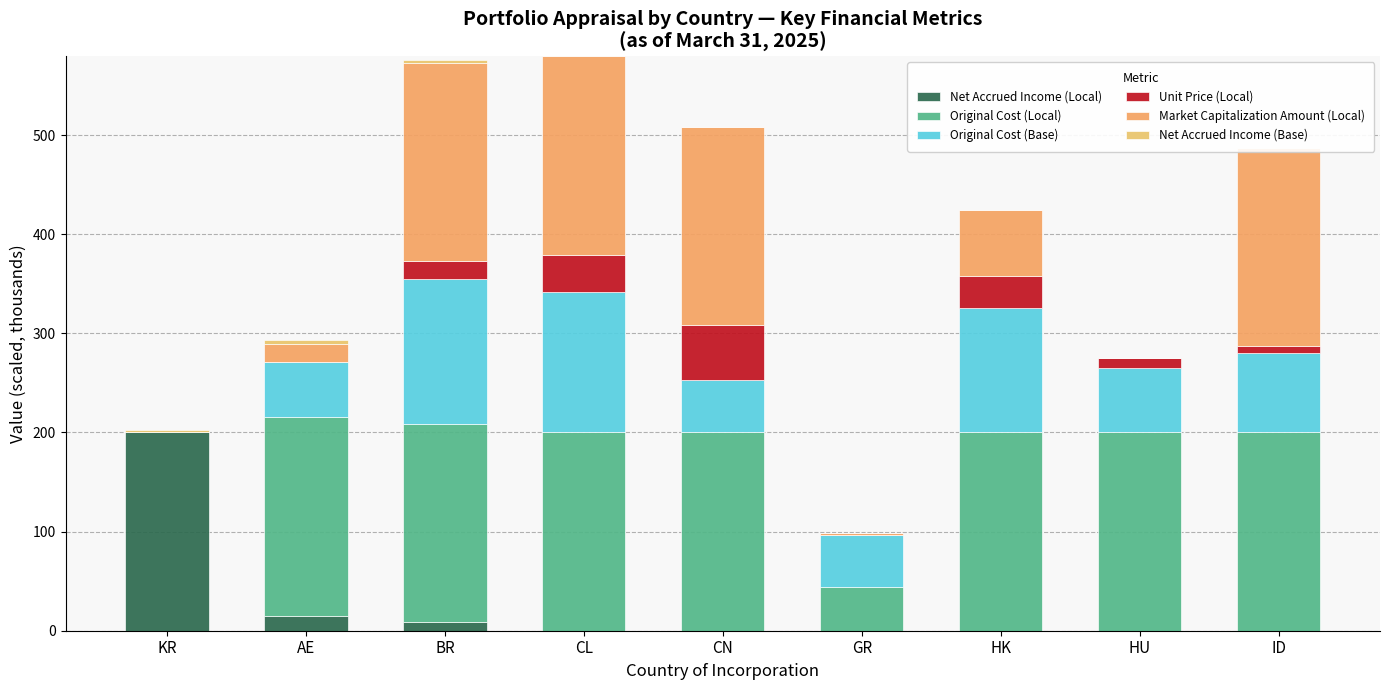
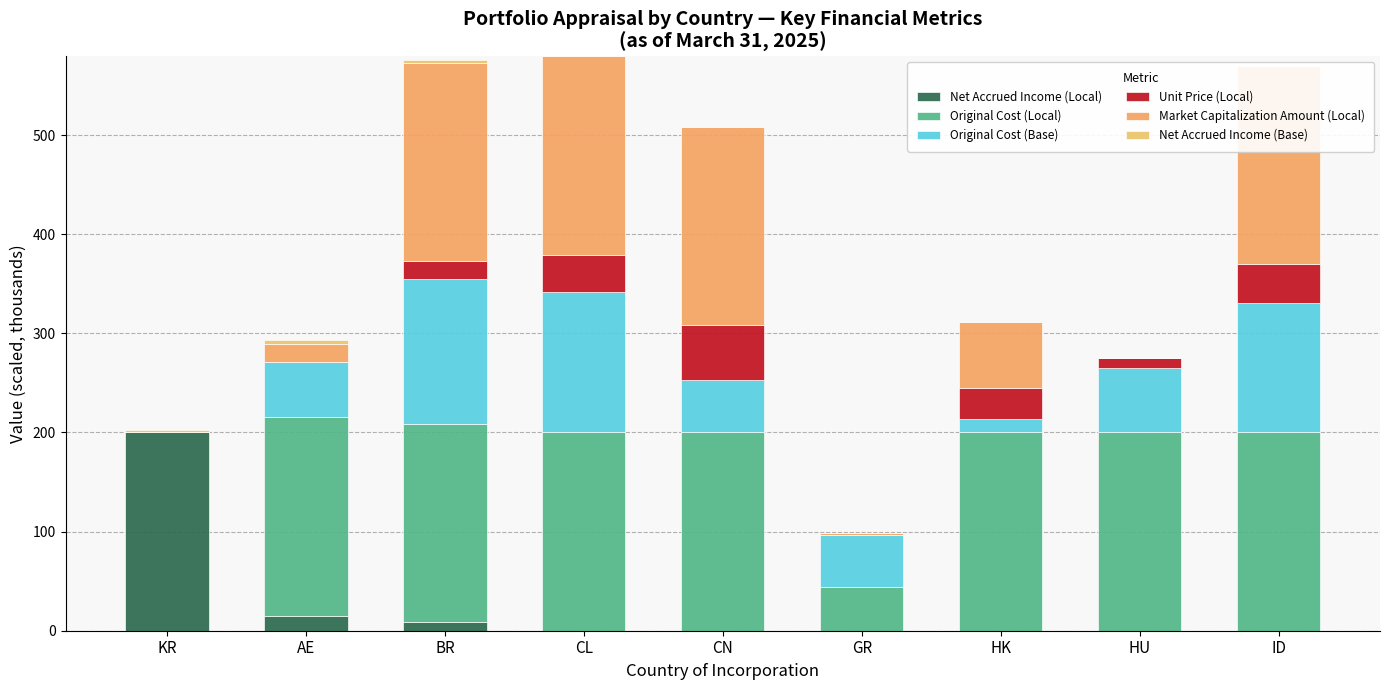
  {
    "Net Accrued Income (Local)": {
      "KR": 200,
      "AE": 20,
      "BR": 10,
      "CL": 0,
      "CN": 0,
      "GR": 0,
      "HK": 0,
      "HU": 0,
      "ID": 0
    },
    "Original Cost (Local)": {
      "KR": 0,
      "AE": 200,
      "BR": 200,
      "CL": 200,
      "CN": 200,
      "GR": 40,
      "HK": 200,
      "HU": 200,
      "ID": 200
    },
    "Original Cost (Base)": {
      "KR": 0,
      "AE": 60,
      "BR": 150,
      "CL": 140,
      "CN": 50,
      "GR": 50,
-     "HK": 130,
+     "HK": 10,
      "HU": 70,
-     "ID": 80
+     "ID": 130
    },
    "Unit Price (Local)": {
      "KR": 0,
      "BR": 20,
      "CL": 40,
      "CN": 60,
      "HK": 30,
      "HU": 10,
-     "ID": 10
+     "ID": 40
    }
  }
